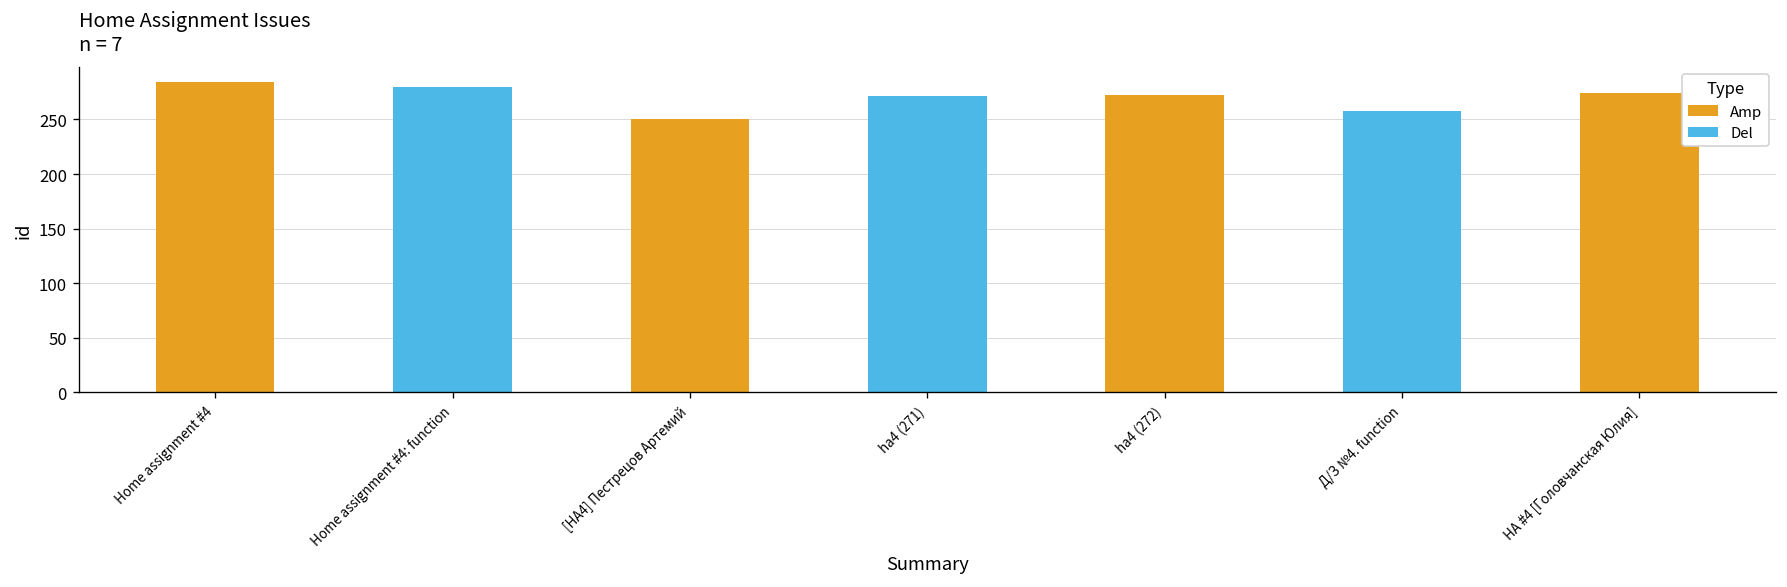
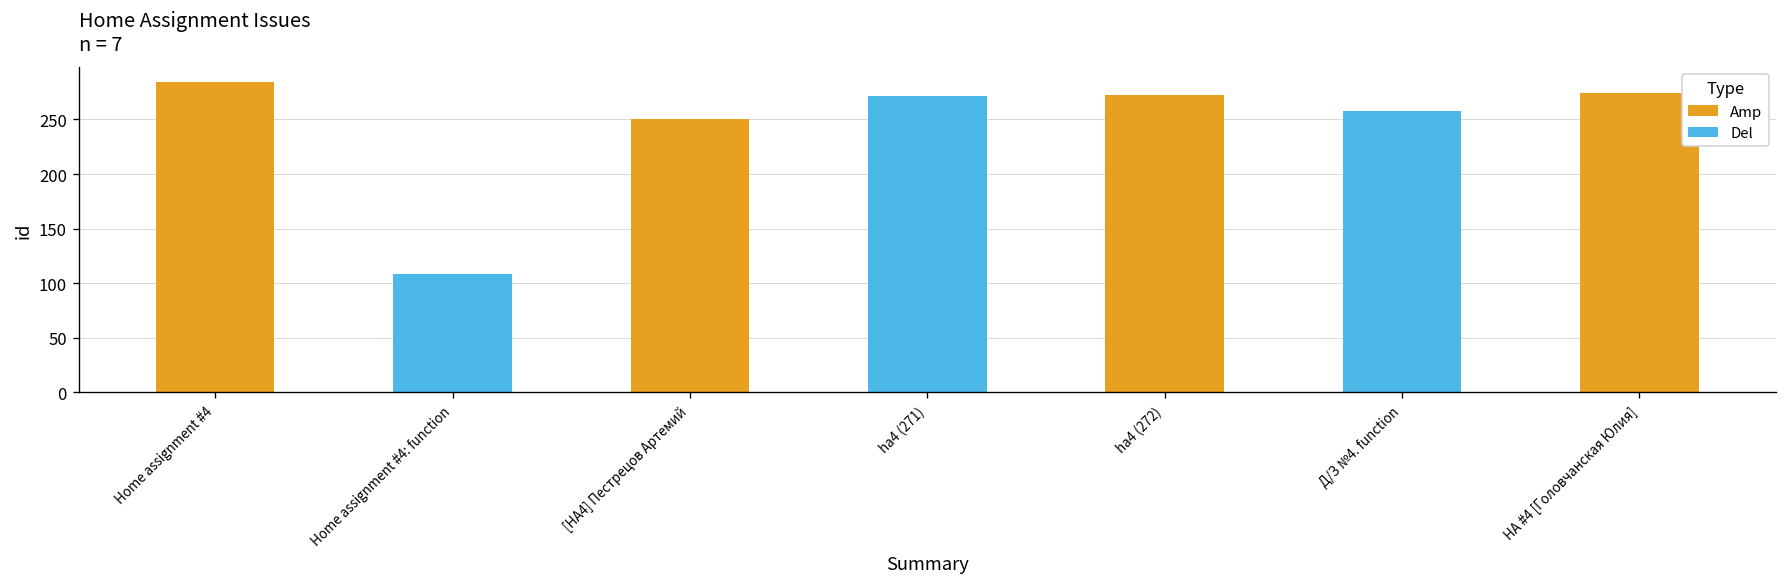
  {
    "Amp": {
      "Home assignment #4": 280,
      "Home assignment #4: function": 0,
      "[HA4] Пестрецов Артемий": 250,
      "ha4 (271)": 0,
      "ha4 (272)": 270,
      "Д/З №4. function": 0,
      "HA #4 [Головчанская Юлия]": 270
    },
    "Del": {
      "Home assignment #4": 0,
-     "Home assignment #4: function": 280,
+     "Home assignment #4: function": 110,
      "[HA4] Пестрецов Артемий": 0,
      "ha4 (271)": 270,
      "ha4 (272)": 0,
      "Д/З №4. function": 260,
      "HA #4 [Головчанская Юлия]": 0
    }
  }
